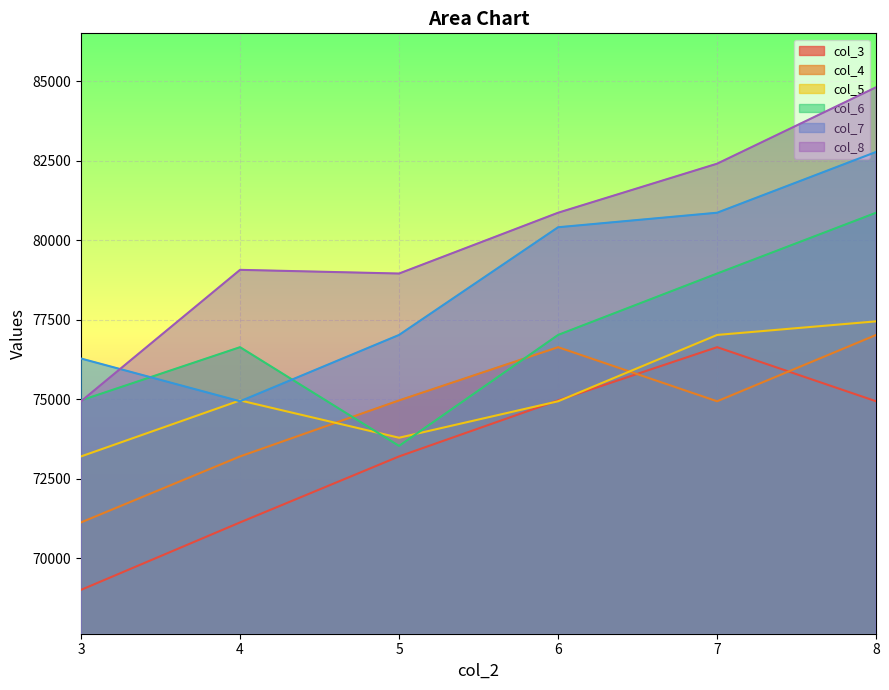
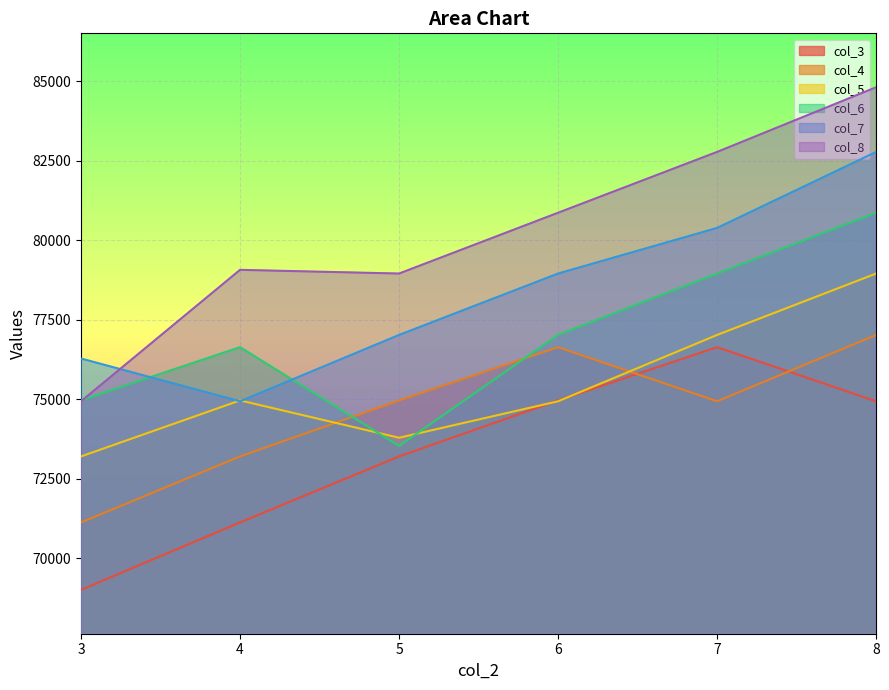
  {
    "col_5": {
      "3": 73200,
      "5": 73800,
      "7": 77000,
-     "8": 77500
+     "8": 79000
    },
    "col_6": {
      "4": 76600,
      "5": 73500,
      "6": 77000,
      "7": 79000,
      "8": 80900
    },
    "col_7": {
      "3": 76300,
      "5": 77000,
-     "6": 80400,
-     "7": 80900,
+     "6": 79000,
+     "7": 80400,
      "8": 82800
    },
    "col_8": {
      "4": 79100,
      "5": 79000,
      "6": 80900,
-     "7": 82400,
+     "7": 82800,
      "8": 84800
    }
  }
